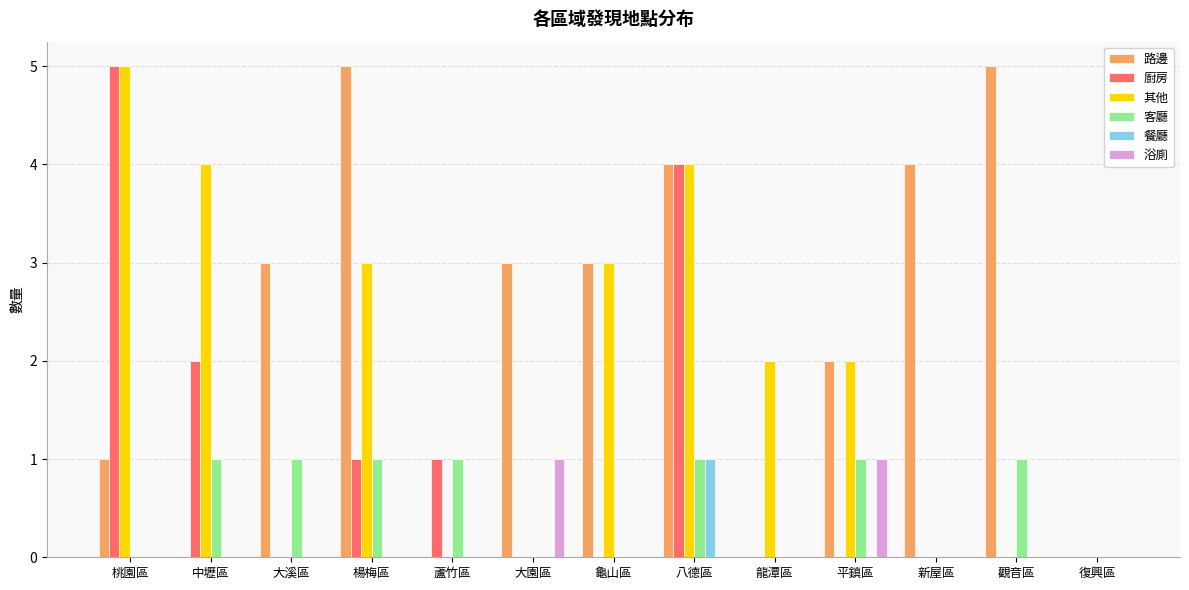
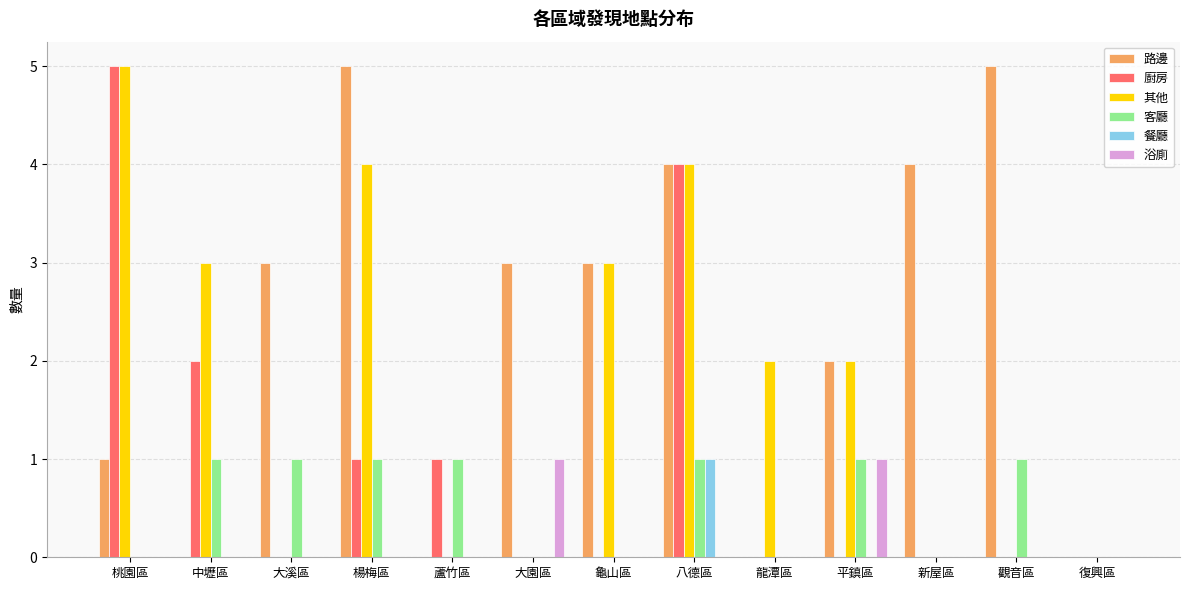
  {
    "其他": {
      "桃園區": 5,
-     "中壢區": 4,
+     "中壢區": 3,
      "大溪區": 0,
-     "楊梅區": 3,
+     "楊梅區": 4,
      "蘆竹區": 0,
      "大園區": 0,
      "龜山區": 3,
      "八德區": 4,
      "龍潭區": 2,
      "平鎮區": 2,
      "新屋區": 0,
      "觀音區": 0,
      "復興區": 0
    },
    "客廳": {
      "桃園區": 0,
      "中壢區": 1,
      "大溪區": 1,
      "楊梅區": 1,
      "蘆竹區": 1,
      "大園區": 0,
      "龜山區": 0,
      "八德區": 1,
      "龍潭區": 0,
      "平鎮區": 1,
      "新屋區": 0,
      "觀音區": 1,
      "復興區": 0
    },
    "餐廳": {
      "桃園區": 0,
      "中壢區": 0,
      "大溪區": 0,
      "楊梅區": 0,
      "蘆竹區": 0,
      "大園區": 0,
      "龜山區": 0,
      "八德區": 1,
      "龍潭區": 0,
      "平鎮區": 0,
      "新屋區": 0,
      "觀音區": 0,
      "復興區": 0
    },
    "浴廁": {
      "桃園區": 0,
      "中壢區": 0,
      "大溪區": 0,
      "楊梅區": 0,
      "蘆竹區": 0,
      "大園區": 1,
      "龜山區": 0,
      "八德區": 0,
      "龍潭區": 0,
      "平鎮區": 1,
      "新屋區": 0,
      "觀音區": 0,
      "復興區": 0
    }
  }
